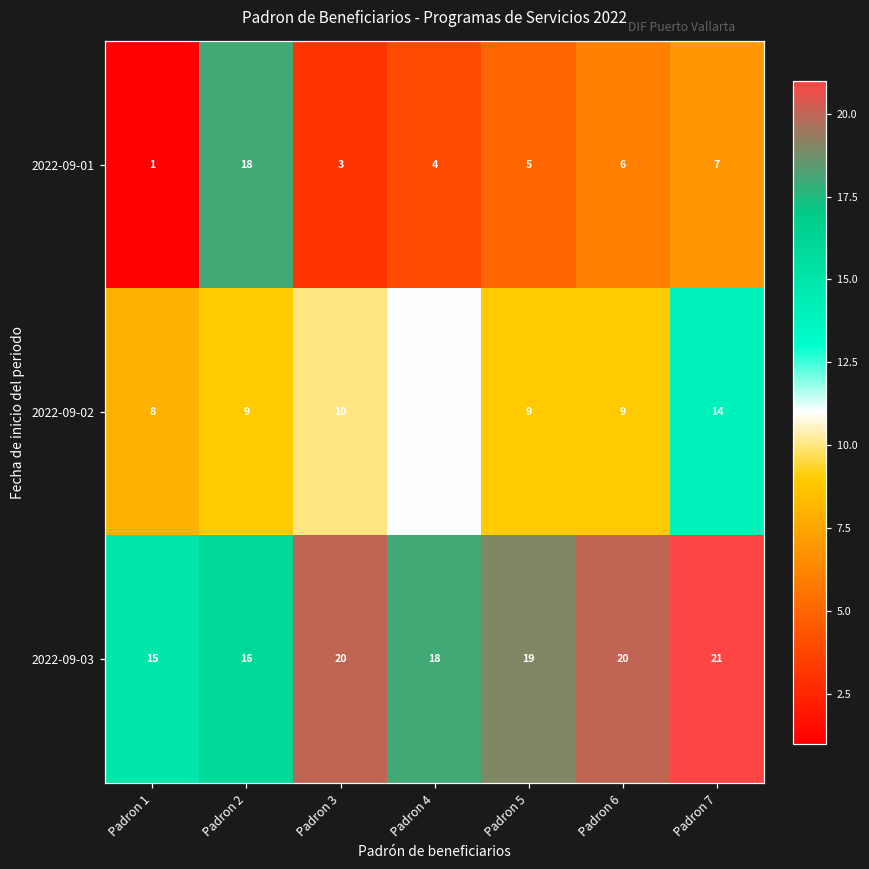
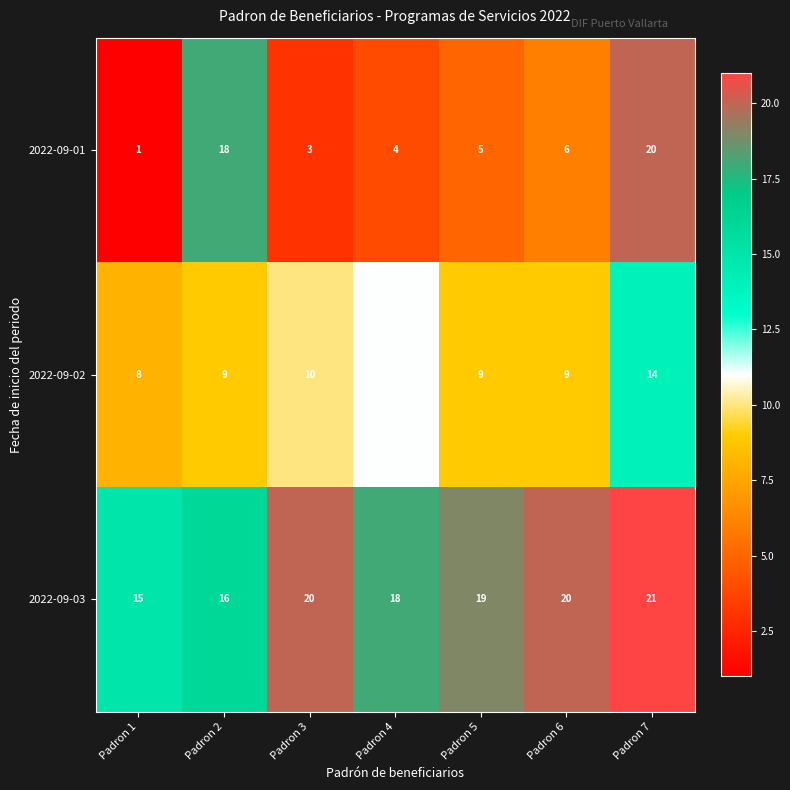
  {
    "2022-09-01": {
      "Padron 1": 1,
      "Padron 2": 18,
      "Padron 3": 3,
      "Padron 4": 4,
      "Padron 5": 5,
      "Padron 6": 6,
-     "Padron 7": 7
+     "Padron 7": 20
    },
    "2022-09-02": {
      "Padron 1": 8,
      "Padron 2": 9,
      "Padron 3": 10,
      "Padron 5": 9,
      "Padron 6": 9,
      "Padron 7": 14
    },
    "2022-09-03": {
      "Padron 1": 15,
      "Padron 2": 16,
      "Padron 3": 20,
      "Padron 4": 18,
      "Padron 5": 19,
      "Padron 6": 20,
      "Padron 7": 21
    }
  }
